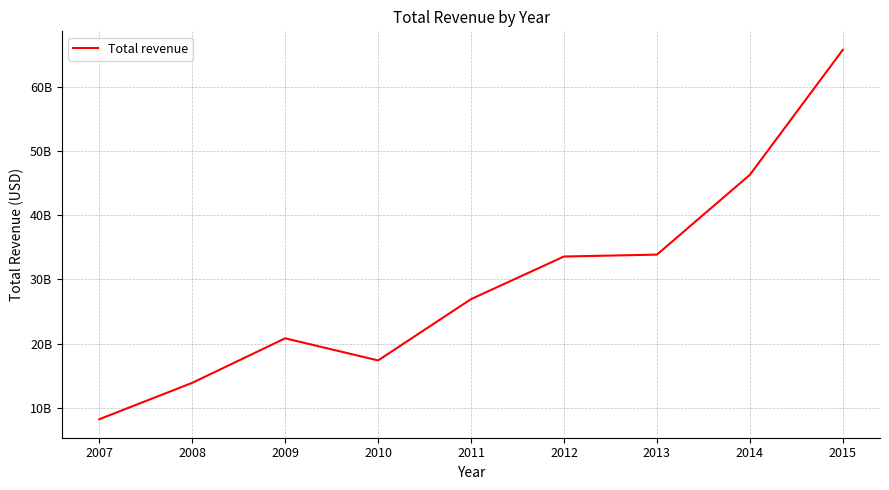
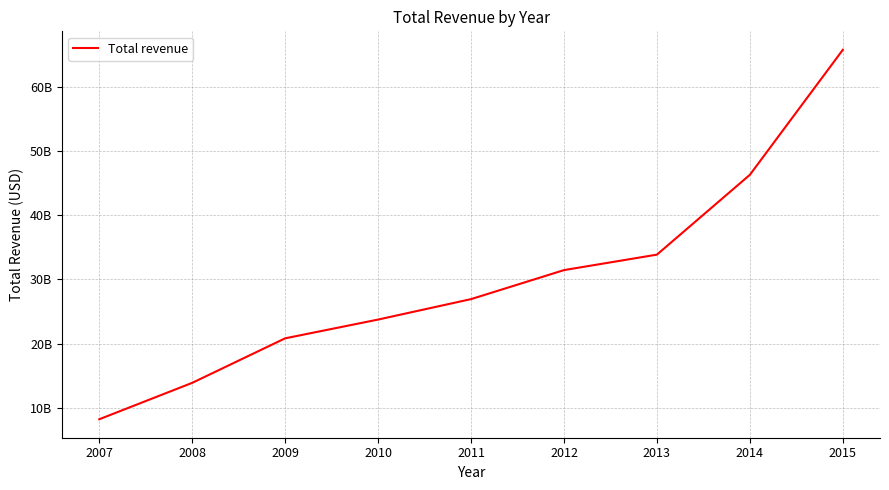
  {
    "2007": 8000000000,
    "2008": 14000000000,
    "2009": 21000000000,
-   "2010": 17000000000,
+   "2010": 24000000000,
    "2011": 27000000000,
-   "2012": 34000000000,
+   "2012": 31000000000,
    "2013": 34000000000,
    "2014": 46000000000,
    "2015": 66000000000
  }
